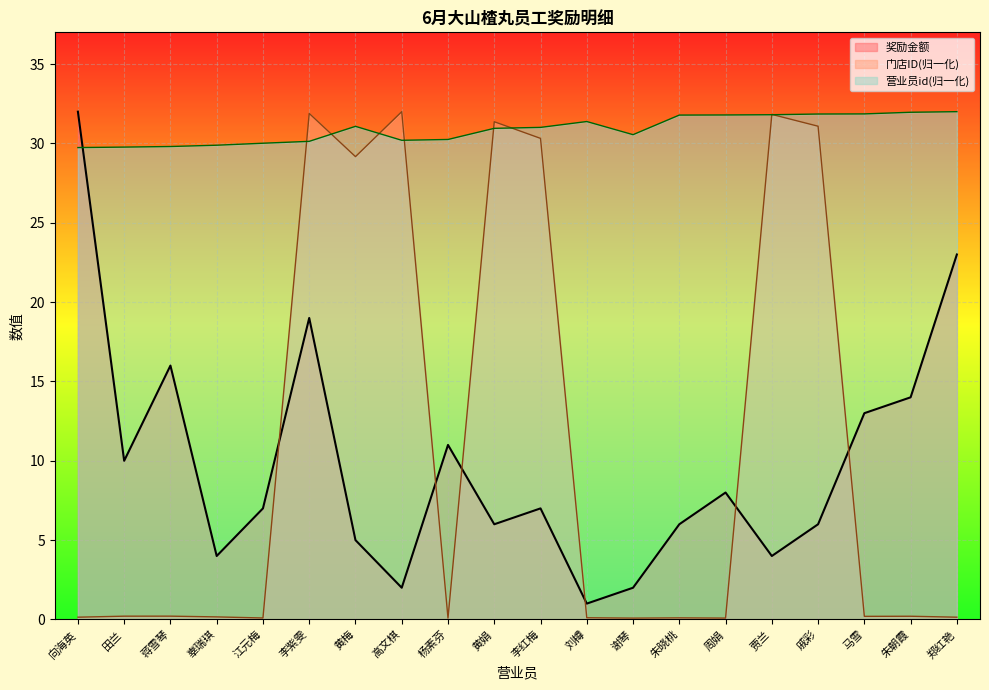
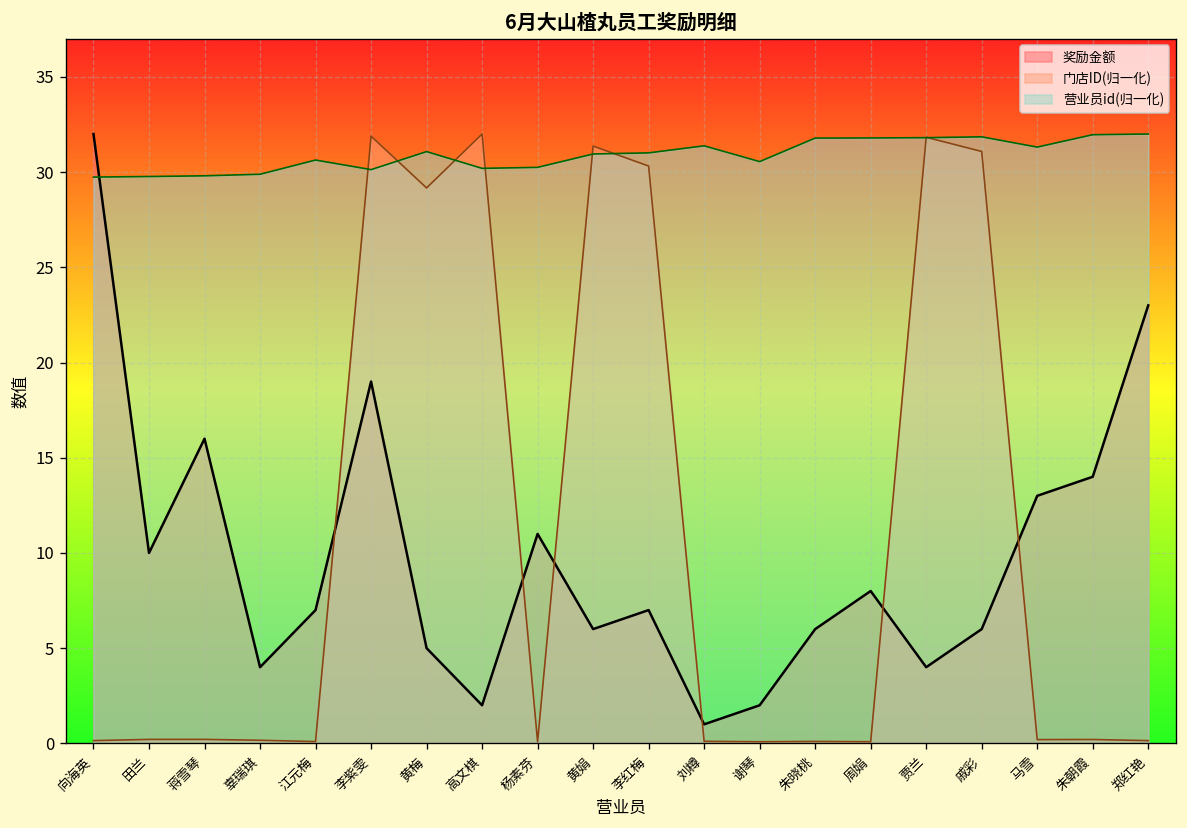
  {
    "营业员id(归一化)": {
      "向海英": 29.7,
      "田兰": 29.8,
      "蒋雪琴": 29.8,
      "辜瑞琪": 29.9,
-     "江元梅": 30.0,
+     "江元梅": 30.6,
      "李紫雯": 30.1,
      "黄梅": 31.1,
      "高文棋": 30.2,
      "杨素芬": 30.2,
      "黄娟": 31.0,
      "李红梅": 31.0,
      "刘樽": 31.4,
      "谢琴": 30.6,
      "朱晓桃": 31.8,
      "周娟": 31.8,
      "戚彩": 31.9,
-     "马雪": 31.9,
+     "马雪": 31.3,
      "朱朝霞": 32.0,
      "郑红艳": 32.0
    }
  }
